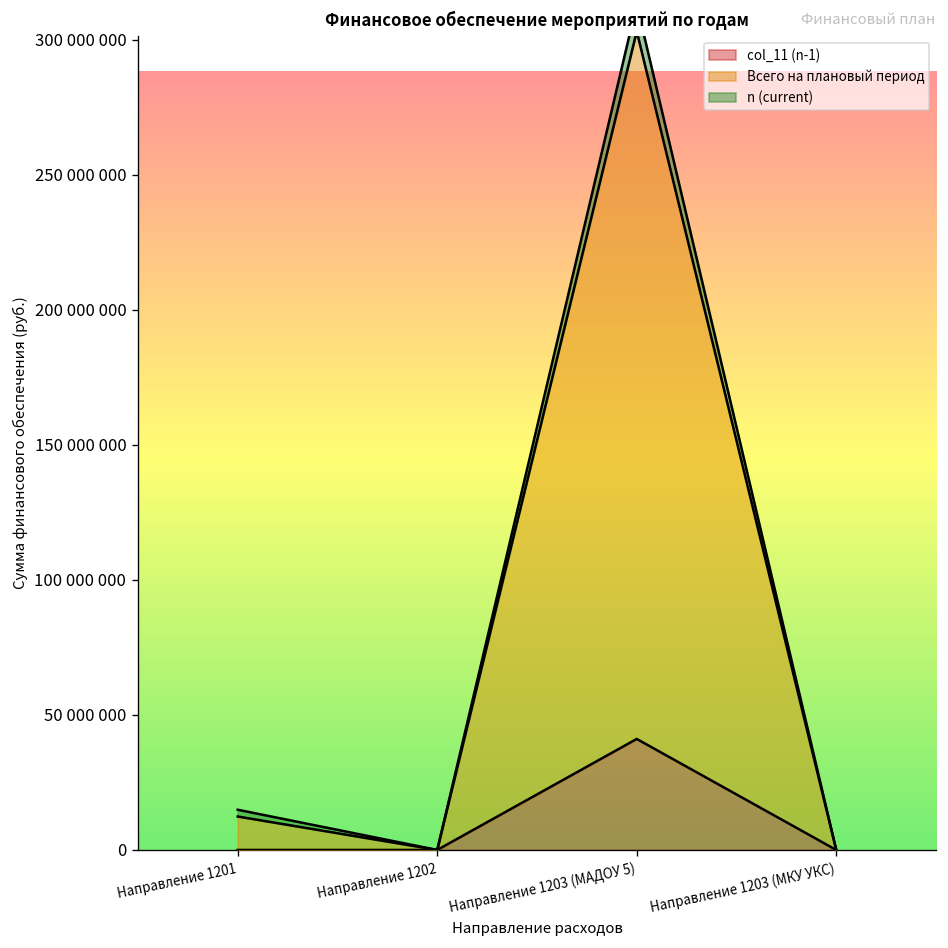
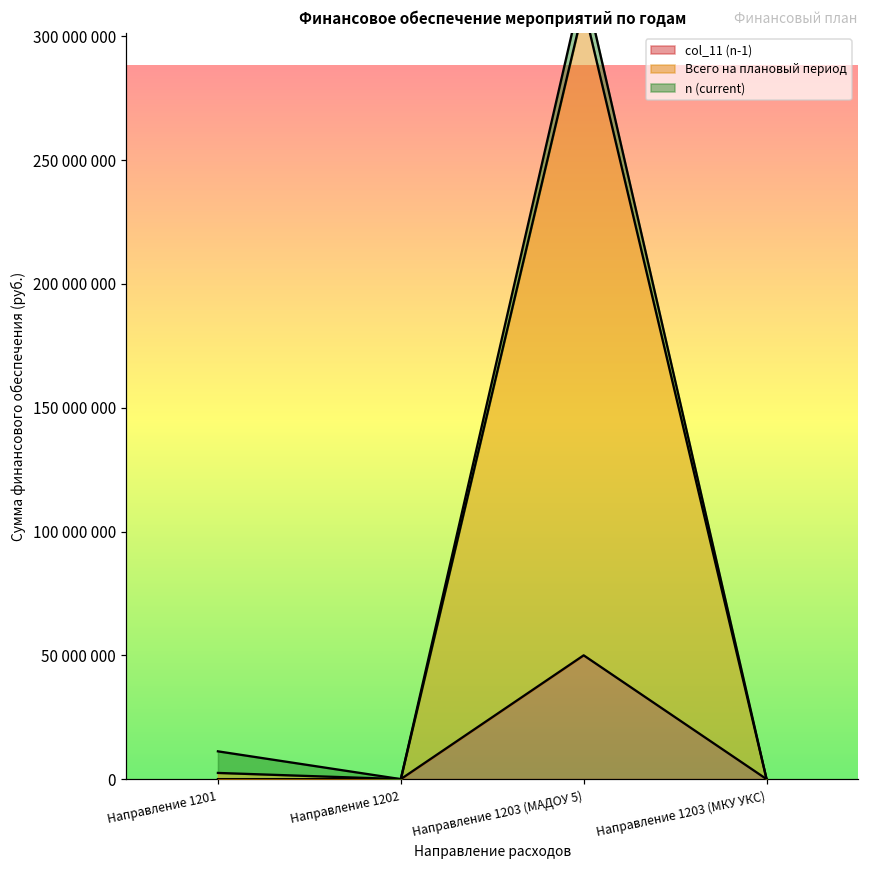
  {
    "col_11 (n-1)": {
      "Направление 1201": 0,
-     "Направление 1203 (МАДОУ 5)": 41000000
+     "Направление 1203 (МАДОУ 5)": 50000000
    },
    "Всего на плановый период": {
-     "Направление 1201": 12000000
+     "Направление 1201": 3000000
    },
    "n (current)": {
-     "Направление 1201": 3000000
+     "Направление 1201": 9000000
    }
  }
